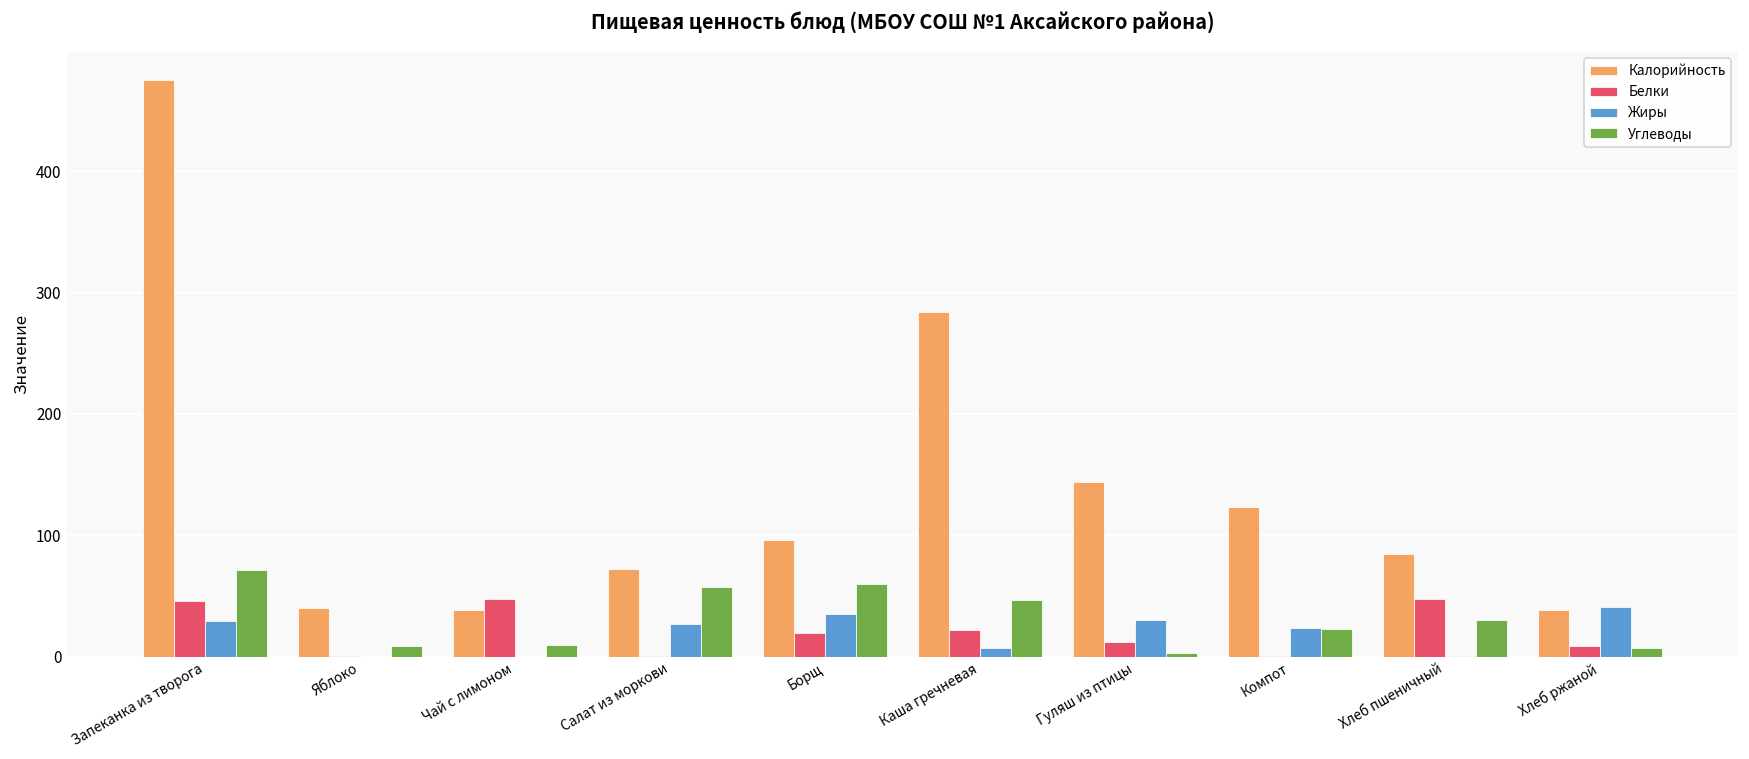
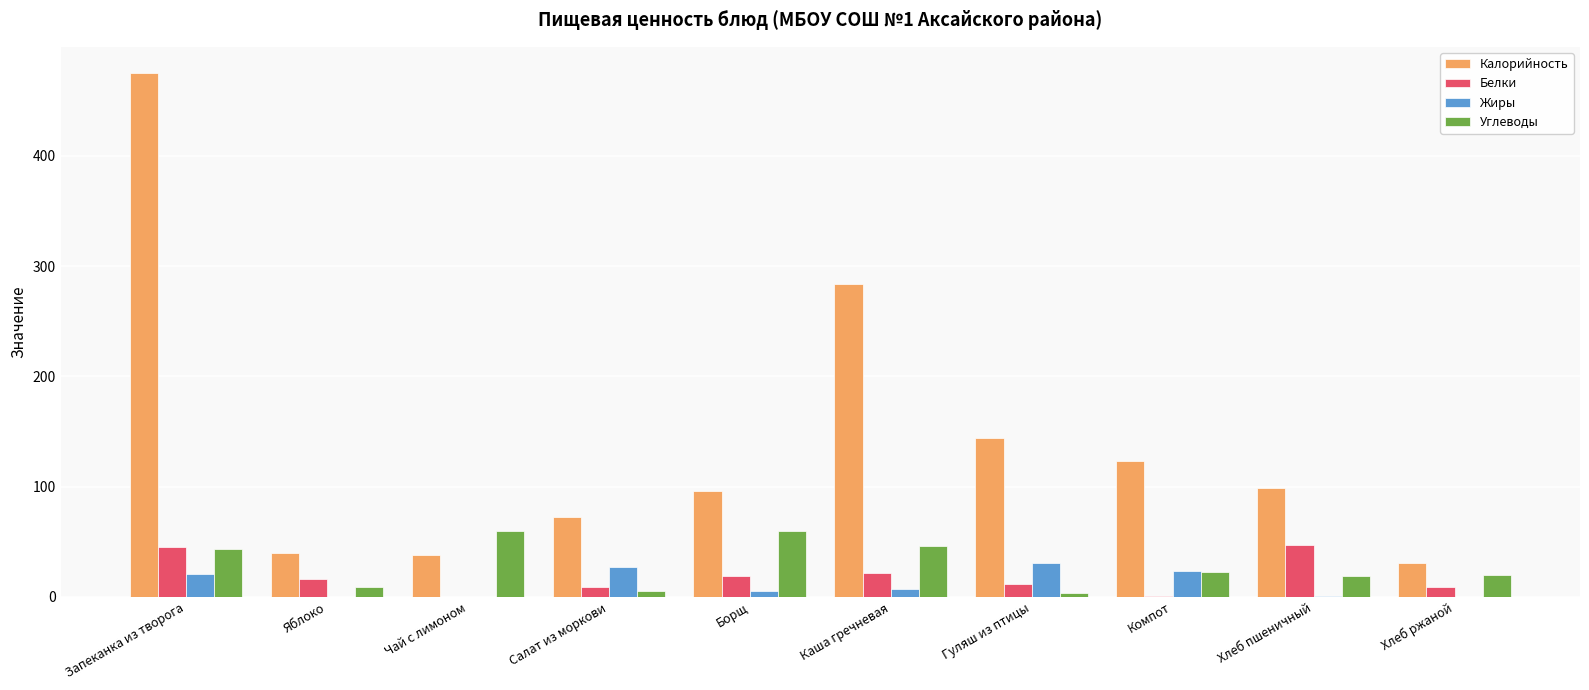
  {
    "Калорийность": {
      "Запеканка из творога": 475,
      "Яблоко": 40,
      "Чай с лимоном": 38,
      "Салат из моркови": 72,
      "Борщ": 96,
      "Каша гречневая": 284,
      "Гуляш из птицы": 144,
      "Компот": 123,
-     "Хлеб пшеничный": 84,
-     "Хлеб ржаной": 39
+     "Хлеб пшеничный": 98,
+     "Хлеб ржаной": 31
    },
    "Белки": {
      "Запеканка из творога": 46,
-     "Яблоко": 0,
-     "Чай с лимоном": 48,
-     "Салат из моркови": 1,
+     "Яблоко": 17,
+     "Чай с лимоном": 0,
+     "Салат из моркови": 9,
      "Борщ": 19,
      "Каша гречневая": 22,
      "Гуляш из птицы": 12,
      "Хлеб пшеничный": 47,
      "Хлеб ржаной": 9
    },
    "Жиры": {
-     "Запеканка из творога": 29,
+     "Запеканка из творога": 20,
      "Яблоко": 0,
      "Чай с лимоном": 0,
      "Салат из моркови": 27,
-     "Борщ": 35,
+     "Борщ": 5,
      "Каша гречневая": 7,
      "Гуляш из птицы": 31,
      "Компот": 23,
-     "Хлеб ржаной": 41
+     "Хлеб ржаной": 0
    },
    "Углеводы": {
-     "Запеканка из творога": 71,
+     "Запеканка из творога": 43,
      "Яблоко": 9,
-     "Чай с лимоном": 9,
-     "Салат из моркови": 58,
+     "Чай с лимоном": 60,
+     "Салат из моркови": 5,
      "Борщ": 60,
      "Каша гречневая": 46,
      "Гуляш из птицы": 3,
      "Компот": 23,
-     "Хлеб пшеничный": 30,
-     "Хлеб ржаной": 7
+     "Хлеб пшеничный": 19,
+     "Хлеб ржаной": 20
    }
  }
